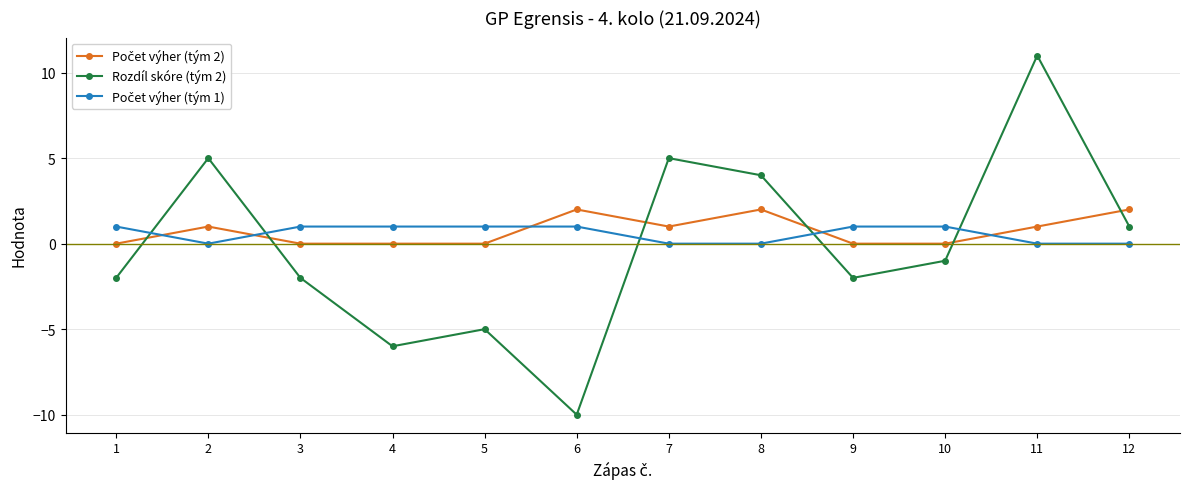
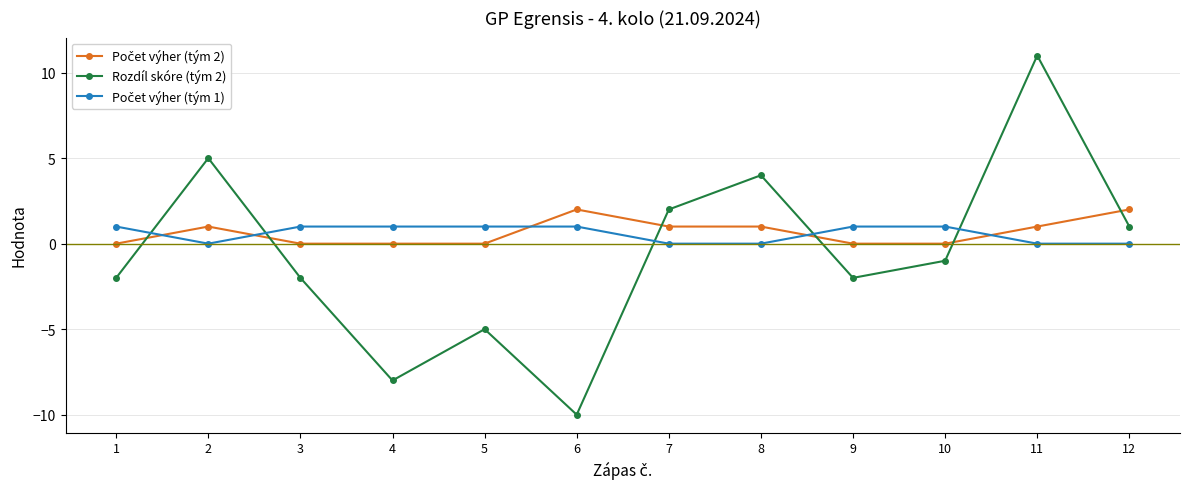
  {
    "Počet výher (tým 2)": {
      "1": 0,
      "2": 1,
      "3": 0,
      "4": 0,
      "5": 0,
      "6": 2,
      "7": 1,
-     "8": 2,
+     "8": 1,
      "9": 0,
      "10": 0,
      "11": 1,
      "12": 2
    },
    "Rozdíl skóre (tým 2)": {
      "1": -2,
      "2": 5,
      "3": -2,
-     "4": -6,
+     "4": -8,
      "5": -5,
      "6": -10,
-     "7": 5,
+     "7": 2,
      "8": 4,
      "9": -2,
      "10": -1,
      "11": 11,
      "12": 1
    },
    "Počet výher (tým 1)": {
      "1": 1,
      "2": 0,
      "3": 1,
      "4": 1,
      "5": 1,
      "6": 1,
      "7": 0,
      "8": 0,
      "9": 1,
      "10": 1,
      "11": 0,
      "12": 0
    }
  }
